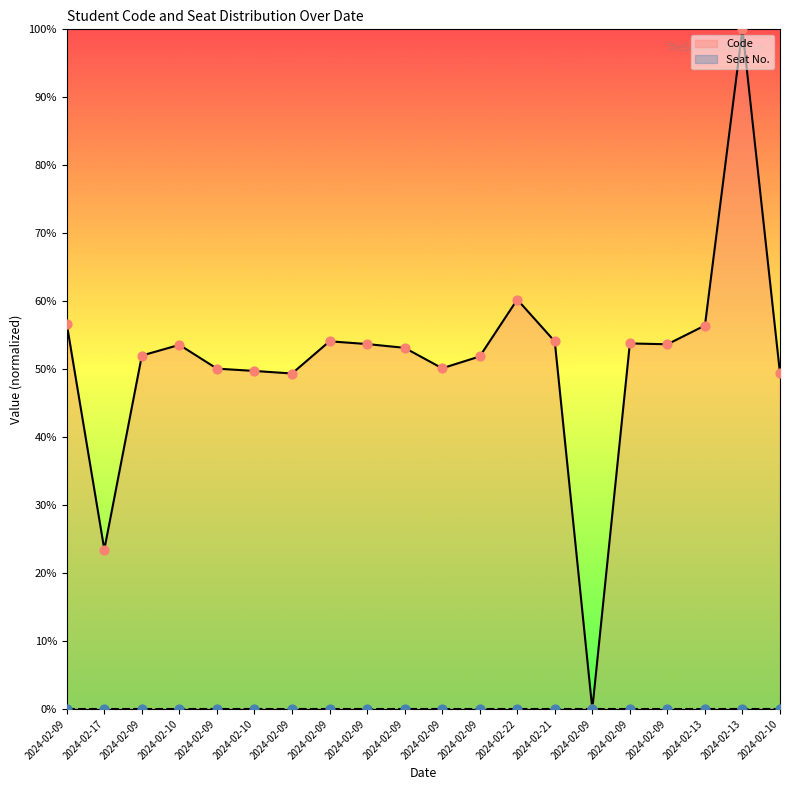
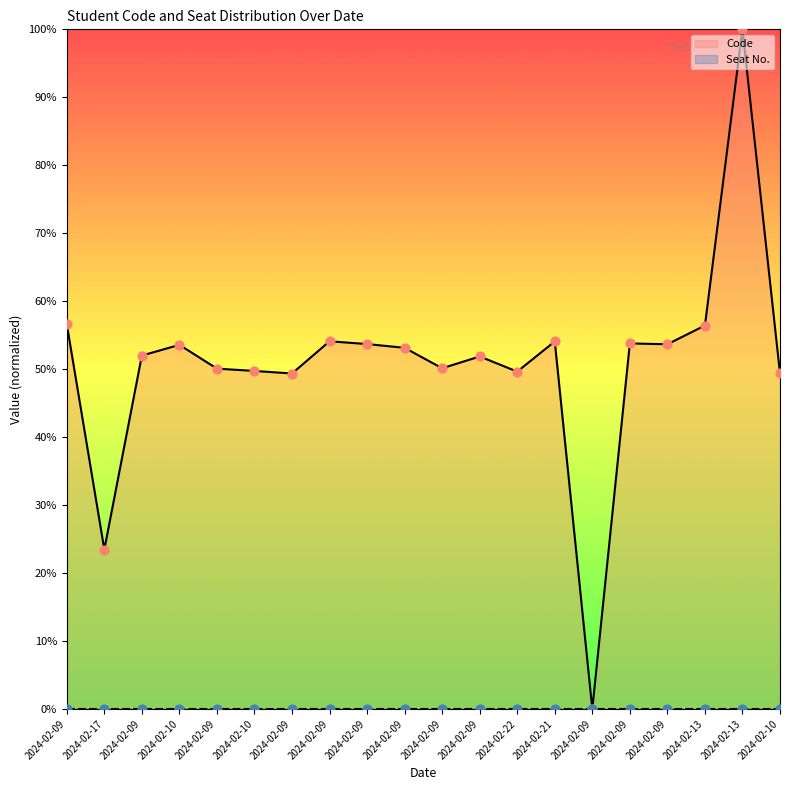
  {
    "Code": {
      "2024-02-17": "23%",
-     "2024-02-22": "60%",
+     "2024-02-22": "50%",
      "2024-02-21": "54%"
    },
    "Seat No.": {
      "2024-02-17": "0%",
      "2024-02-22": "0%",
      "2024-02-21": "0%"
    }
  }
